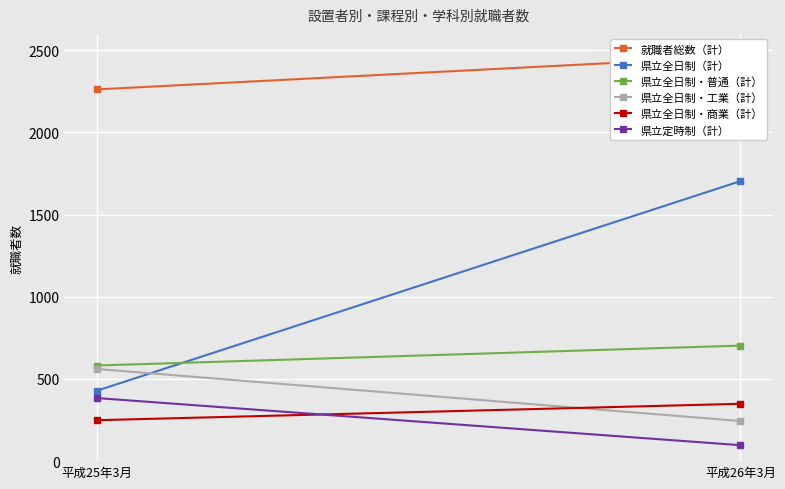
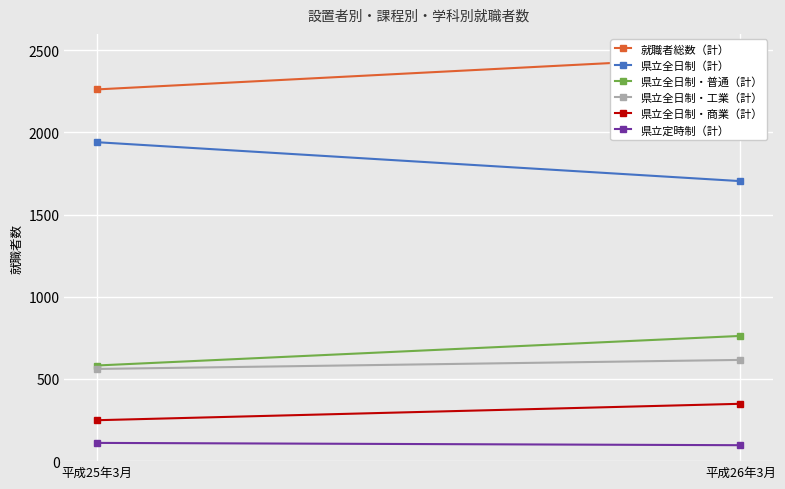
  {
    "就職者総数（計）": {
      "平成25年3月": 2260
    },
    "県立全日制（計）": {
-     "平成25年3月": 430,
+     "平成25年3月": 1940,
      "平成26年3月": 1700
    },
    "県立全日制・普通（計）": {
      "平成25年3月": 580,
-     "平成26年3月": 700
+     "平成26年3月": 760
    },
    "県立全日制・工業（計）": {
      "平成25年3月": 560,
-     "平成26年3月": 240
+     "平成26年3月": 620
    },
    "県立全日制・商業（計）": {
      "平成25年3月": 250,
      "平成26年3月": 350
    },
    "県立定時制（計）": {
-     "平成25年3月": 380,
+     "平成25年3月": 110,
      "平成26年3月": 100
    }
  }
